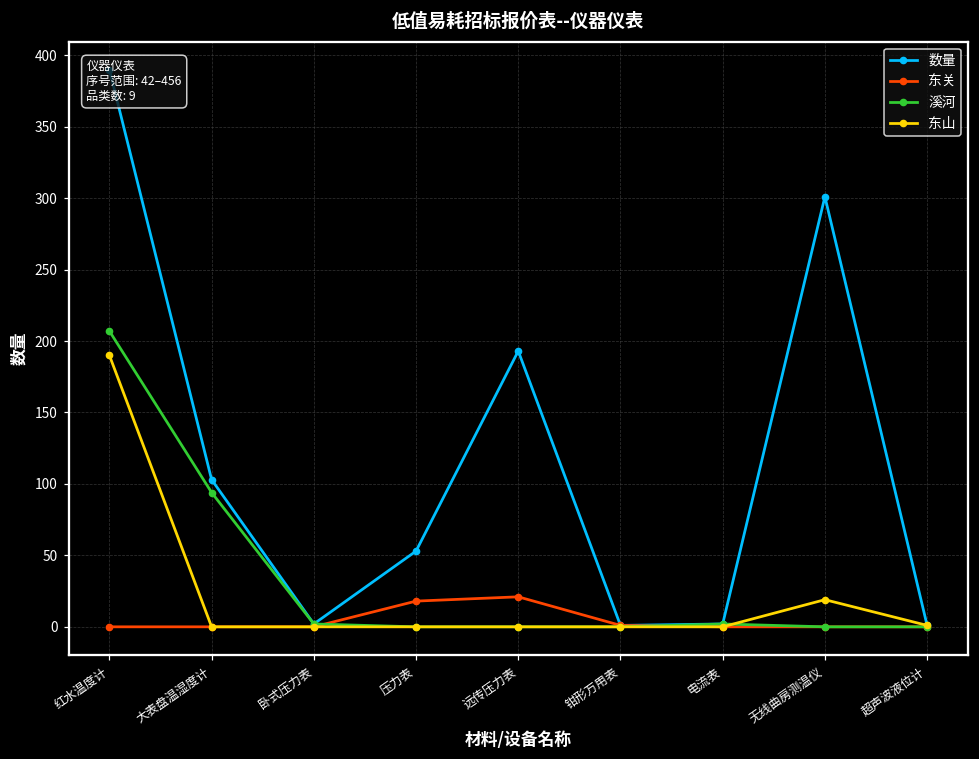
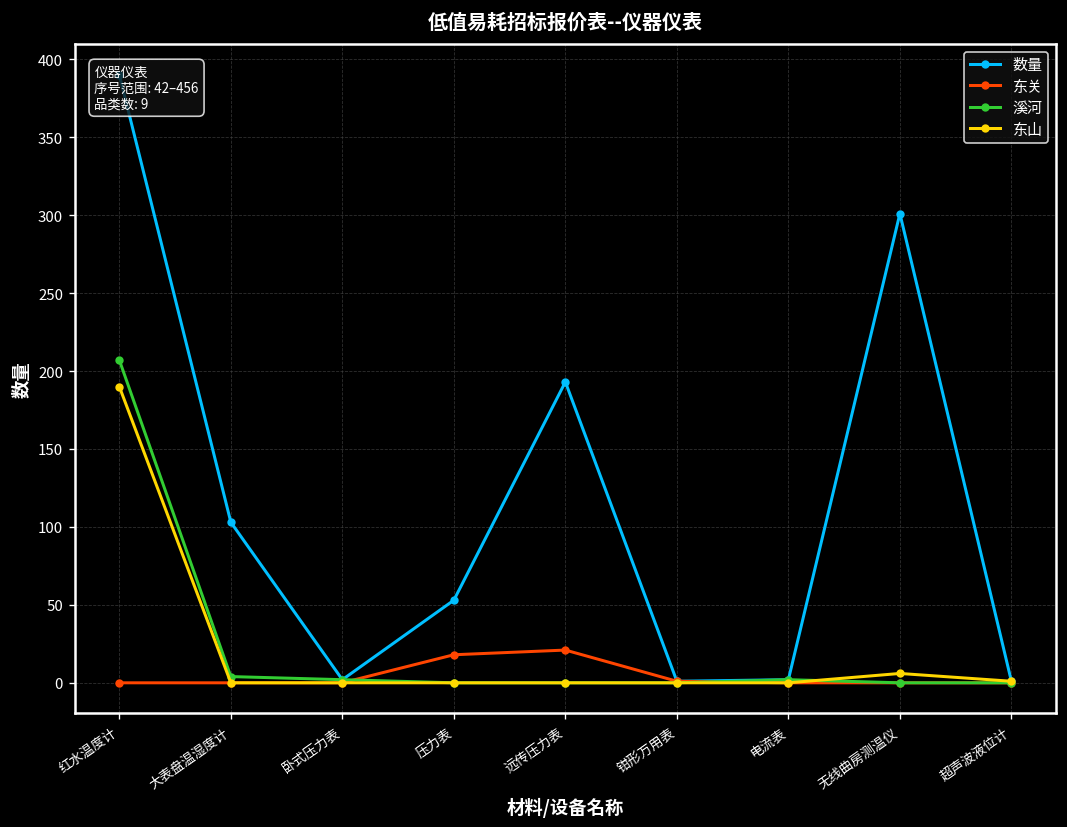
  {
    "数量": {
      "大表盘温湿度计": 103,
      "压力表": 53,
      "远传压力表": 193,
      "无线曲房测温仪": 301
    },
    "东关": {
      "红水温度计": 0,
      "压力表": 18,
      "远传压力表": 21
    },
    "溪河": {
      "红水温度计": 207,
-     "大表盘温湿度计": 94
+     "大表盘温湿度计": 4
    },
    "东山": {
      "红水温度计": 190,
-     "无线曲房测温仪": 19
+     "无线曲房测温仪": 6
    }
  }
